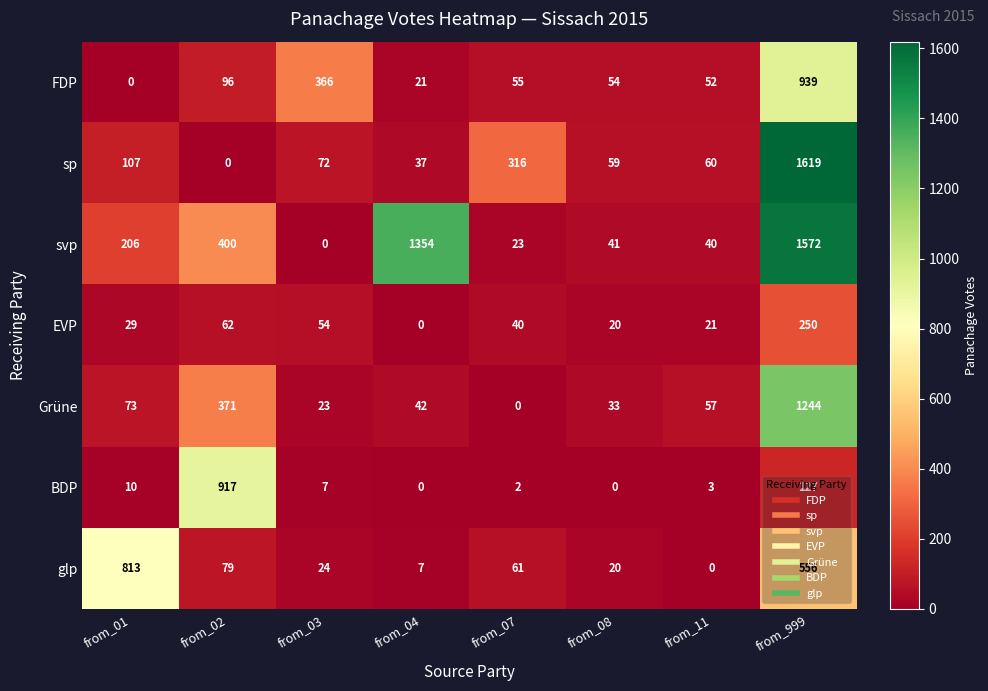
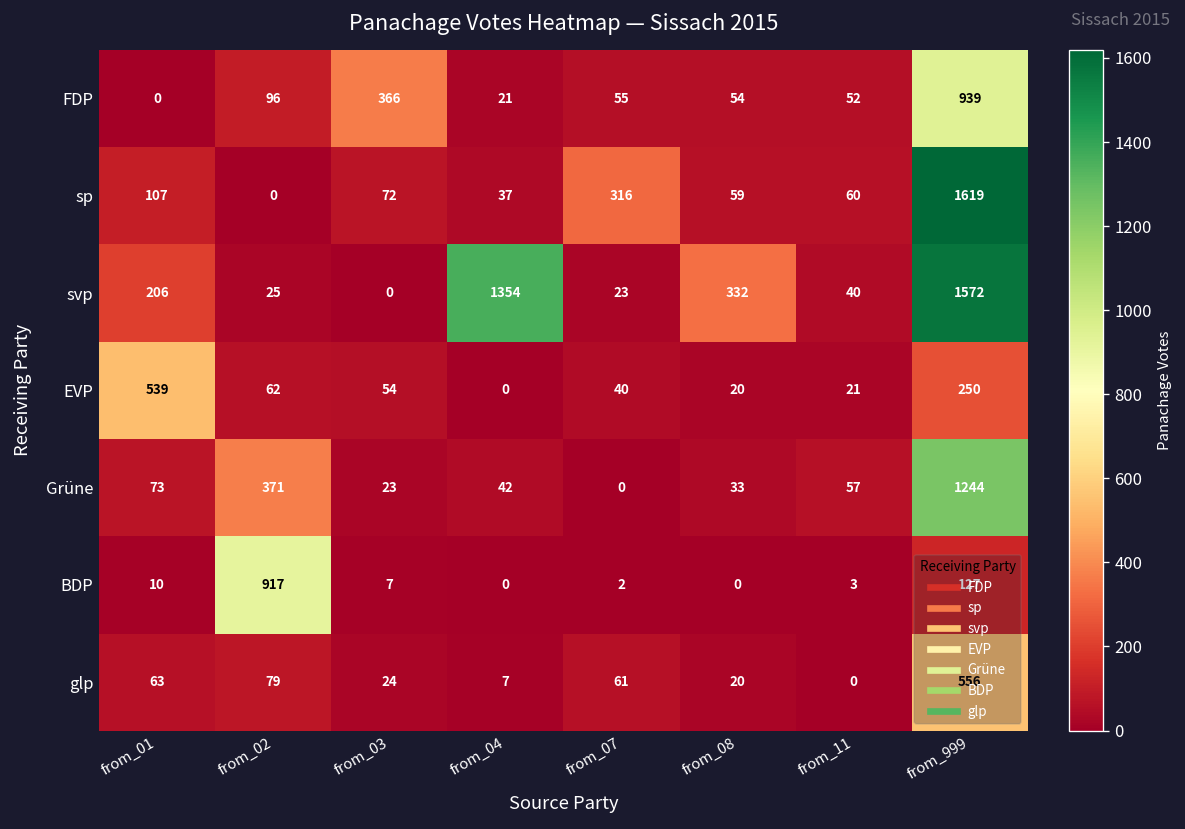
  {
    "FDP": {
      "from_01": 0,
      "from_02": 96,
      "from_03": 366,
      "from_04": 21,
      "from_07": 55,
      "from_08": 54,
      "from_11": 52,
      "from_999": 939
    },
    "sp": {
      "from_01": 107,
      "from_02": 0,
      "from_03": 72,
      "from_04": 37,
      "from_07": 316,
      "from_08": 59,
      "from_11": 60,
      "from_999": 1619
    },
    "svp": {
      "from_01": 206,
-     "from_02": 400,
+     "from_02": 25,
      "from_03": 0,
      "from_04": 1354,
      "from_07": 23,
-     "from_08": 41,
+     "from_08": 332,
      "from_11": 40,
      "from_999": 1572
    },
    "EVP": {
-     "from_01": 29,
+     "from_01": 539,
      "from_02": 62,
      "from_03": 54,
      "from_04": 0,
      "from_07": 40,
      "from_08": 20,
      "from_11": 21,
      "from_999": 250
    },
    "Grüne": {
      "from_01": 73,
      "from_02": 371,
      "from_03": 23,
      "from_04": 42,
      "from_07": 0,
      "from_08": 33,
      "from_11": 57,
      "from_999": 1244
    },
    "BDP": {
      "from_01": 10,
      "from_02": 917,
      "from_03": 7,
      "from_04": 0,
      "from_07": 2,
      "from_08": 0,
      "from_11": 3
    },
    "glp": {
-     "from_01": 813,
+     "from_01": 63,
      "from_02": 79,
      "from_03": 24,
      "from_04": 7,
      "from_07": 61,
      "from_08": 20,
      "from_11": 0
    }
  }
